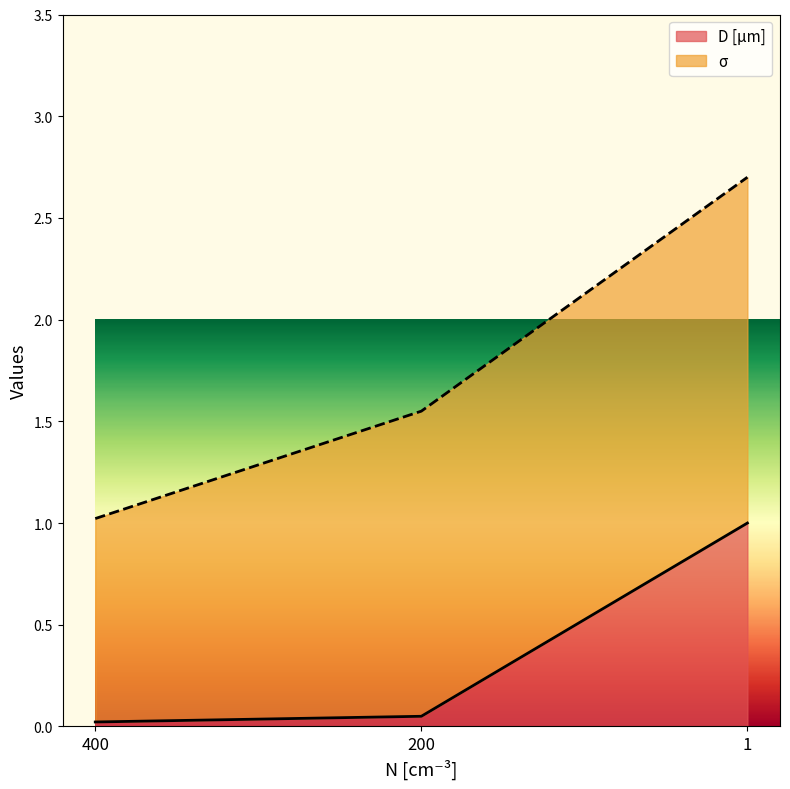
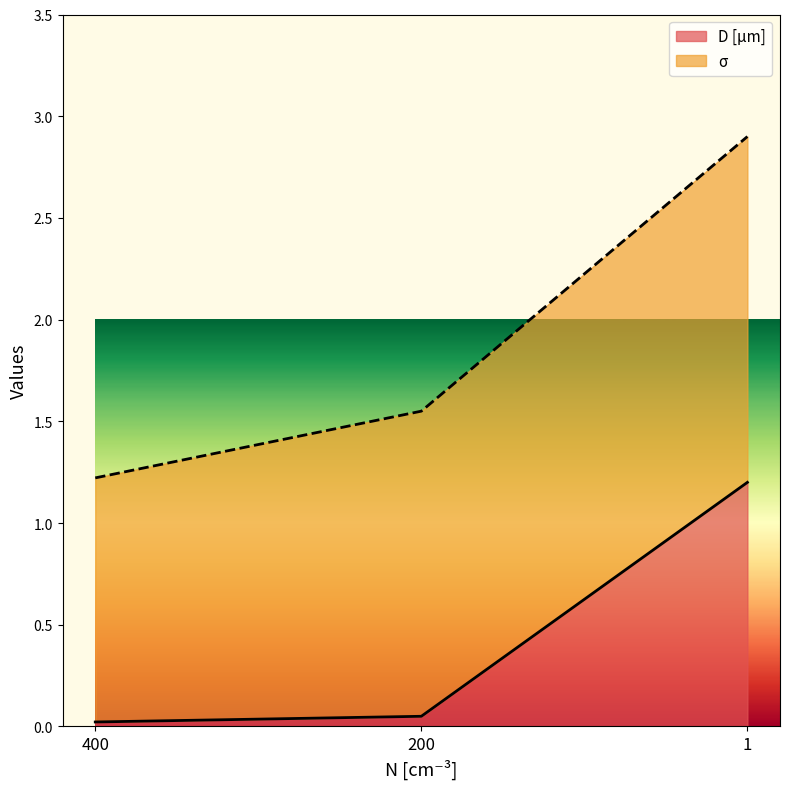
  {
    "D [µm]": {
      "400": 0.02,
      "200": 0.05,
-     "1": 1.0
+     "1": 1.2
    },
    "σ": {
-     "400": 1.0,
+     "400": 1.2,
      "200": 1.5,
      "1": 1.7
    }
  }
